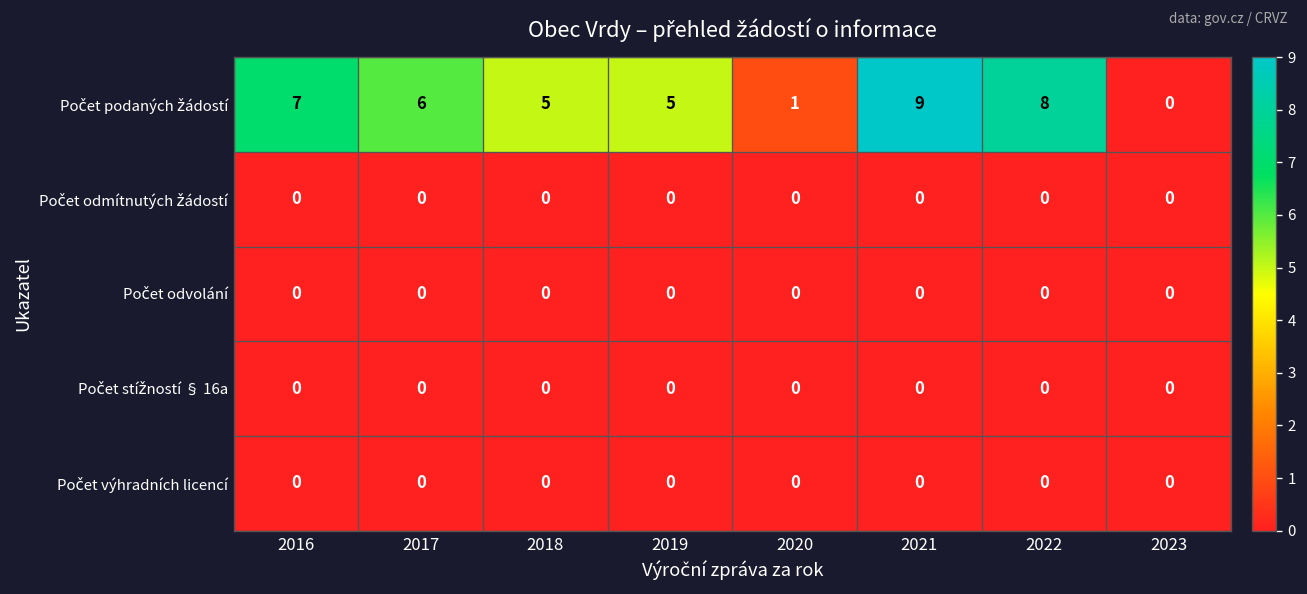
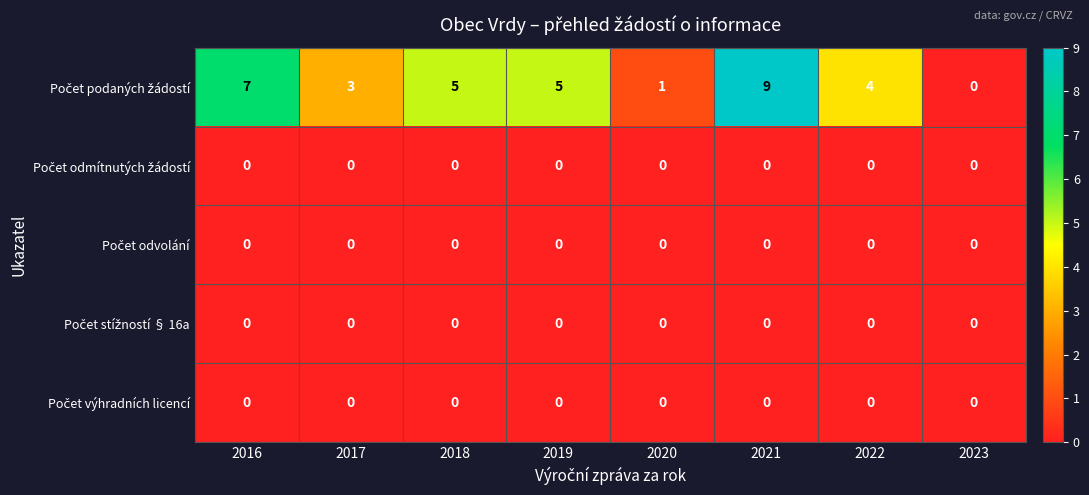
  {
    "Počet podaných žádostí": {
      "2016": 7,
-     "2017": 6,
+     "2017": 3,
      "2018": 5,
      "2019": 5,
      "2020": 1,
      "2021": 9,
-     "2022": 8,
+     "2022": 4,
      "2023": 0
    },
    "Počet odmítnutých žádostí": {
      "2016": 0,
      "2017": 0,
      "2018": 0,
      "2019": 0,
      "2020": 0,
      "2021": 0,
      "2022": 0,
      "2023": 0
    },
    "Počet odvolání": {
      "2016": 0,
      "2017": 0,
      "2018": 0,
      "2019": 0,
      "2020": 0,
      "2021": 0,
      "2022": 0,
      "2023": 0
    },
    "Počet stížností § 16a": {
      "2016": 0,
      "2017": 0,
      "2018": 0,
      "2019": 0,
      "2020": 0,
      "2021": 0,
      "2022": 0,
      "2023": 0
    },
    "Počet výhradních licencí": {
      "2016": 0,
      "2017": 0,
      "2018": 0,
      "2019": 0,
      "2020": 0,
      "2021": 0,
      "2022": 0,
      "2023": 0
    }
  }
